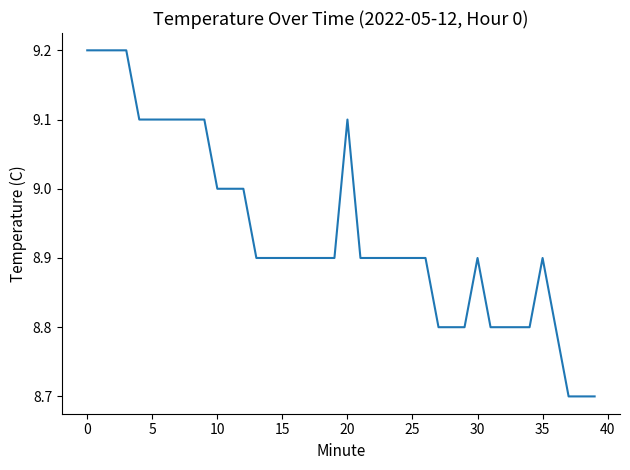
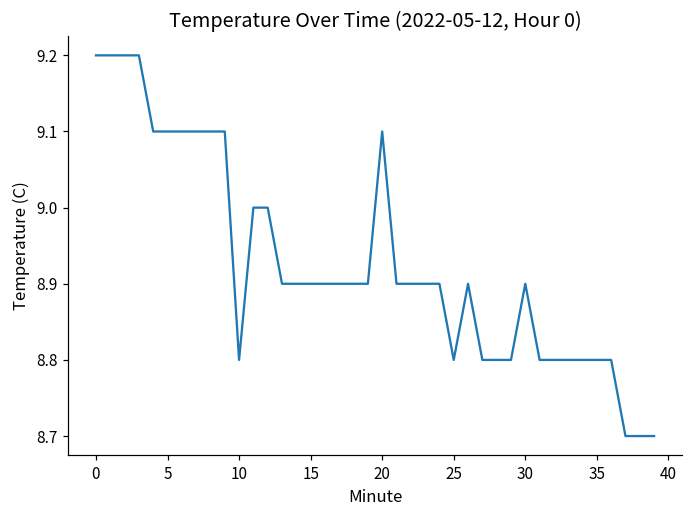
  {
    "0": 9.2,
    "5": 9.1,
-   "10": 9.0,
+   "10": 8.8,
    "15": 8.9,
    "20": 9.1,
-   "25": 8.9,
+   "25": 8.8,
    "30": 8.9,
-   "35": 8.9
+   "35": 8.8
  }
